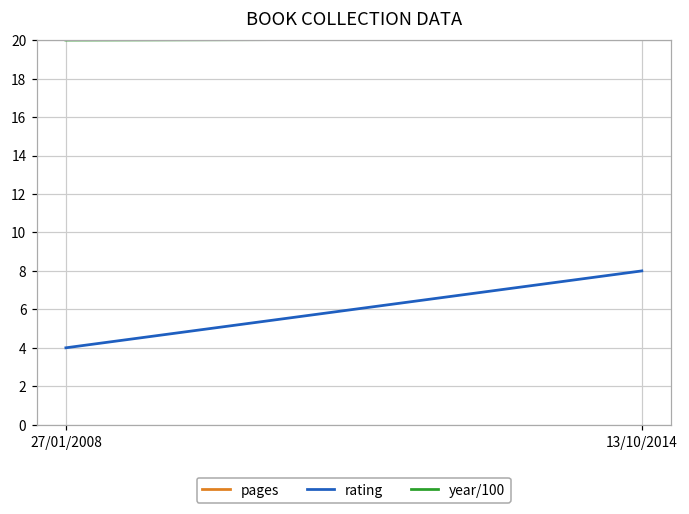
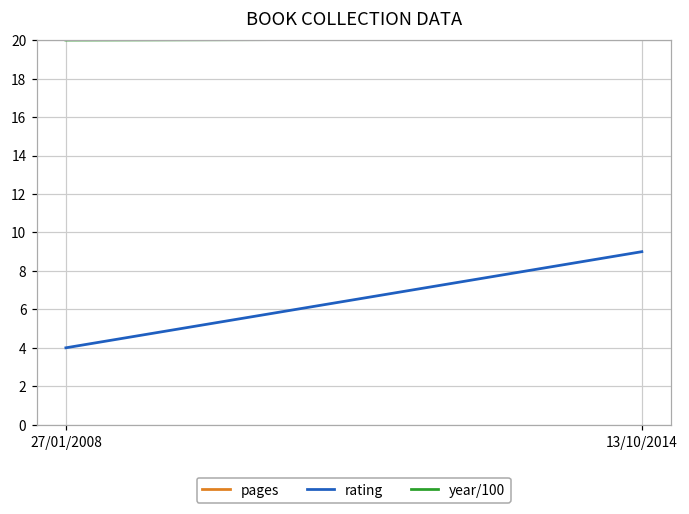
  {
    "rating": {
      "27/01/2008": 4,
-     "13/10/2014": 8
+     "13/10/2014": 9
    },
    "year/100": {
      "27/01/2008": 20,
      "13/10/2014": 20
    }
  }
